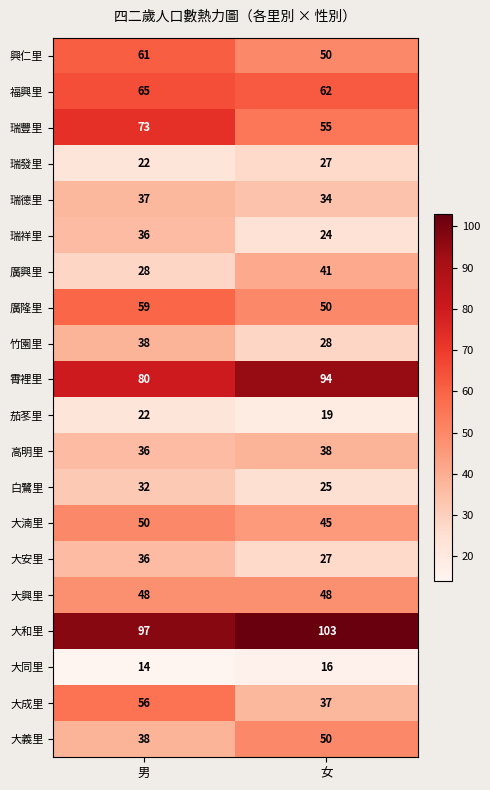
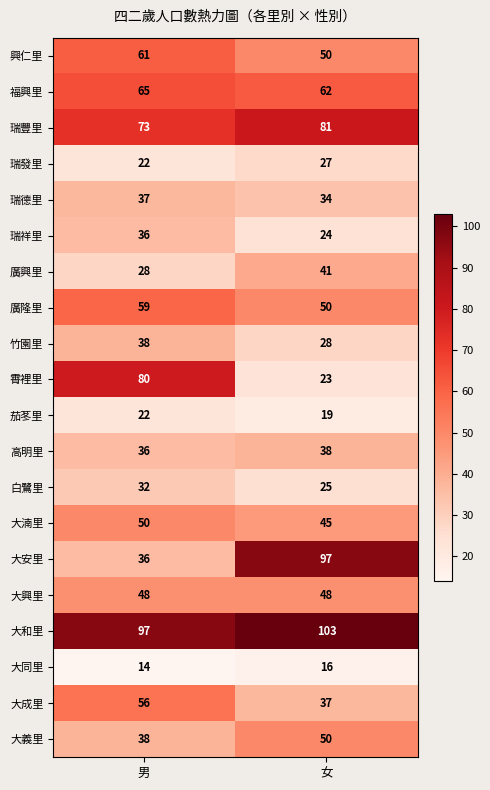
  {
    "興仁里": {
      "男": 61,
      "女": 50
    },
    "福興里": {
      "男": 65,
      "女": 62
    },
    "瑞豐里": {
      "男": 73,
-     "女": 55
+     "女": 81
    },
    "瑞發里": {
      "男": 22,
      "女": 27
    },
    "瑞德里": {
      "男": 37,
      "女": 34
    },
    "瑞祥里": {
      "男": 36,
      "女": 24
    },
    "廣興里": {
      "男": 28,
      "女": 41
    },
    "廣隆里": {
      "男": 59,
      "女": 50
    },
    "竹園里": {
      "男": 38,
      "女": 28
    },
    "霄裡里": {
      "男": 80,
-     "女": 94
+     "女": 23
    },
    "茄苳里": {
      "男": 22,
      "女": 19
    },
    "高明里": {
      "男": 36,
      "女": 38
    },
    "白鷺里": {
      "男": 32,
      "女": 25
    },
    "大湳里": {
      "男": 50,
      "女": 45
    },
    "大安里": {
      "男": 36,
-     "女": 27
+     "女": 97
    },
    "大興里": {
      "男": 48,
      "女": 48
    },
    "大和里": {
      "男": 97,
      "女": 103
    },
    "大同里": {
      "男": 14,
      "女": 16
    },
    "大成里": {
      "男": 56,
      "女": 37
    },
    "大義里": {
      "男": 38,
      "女": 50
    }
  }
